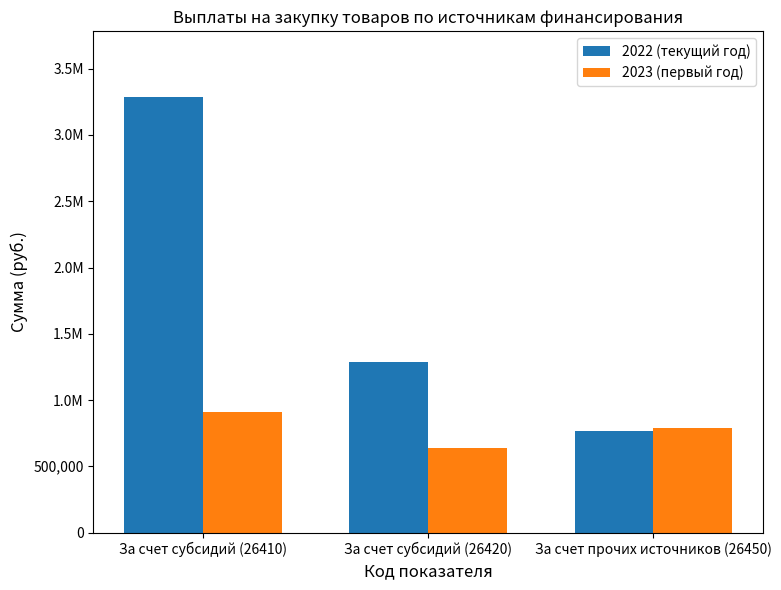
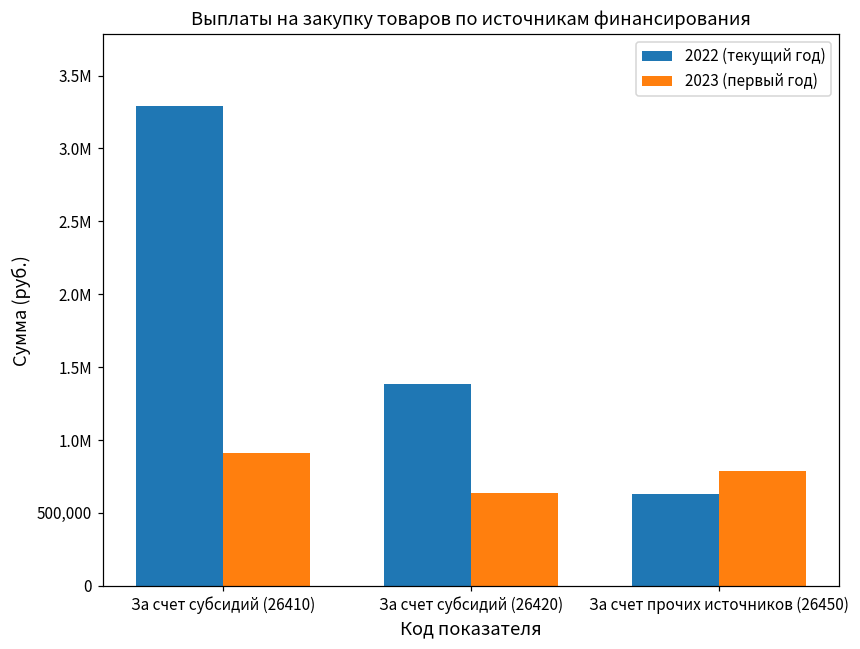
  {
    "2022 (текущий год)": {
      "За счет субсидий (26410)": "3,290,000",
-     "За счет субсидий (26420)": "1,290,000",
-     "За счет прочих источников (26450)": "770,000"
+     "За счет субсидий (26420)": "1,380,000",
+     "За счет прочих источников (26450)": "630,000"
    },
    "2023 (первый год)": {
      "За счет субсидий (26410)": "910,000",
      "За счет субсидий (26420)": "640,000",
      "За счет прочих источников (26450)": "790,000"
    }
  }
